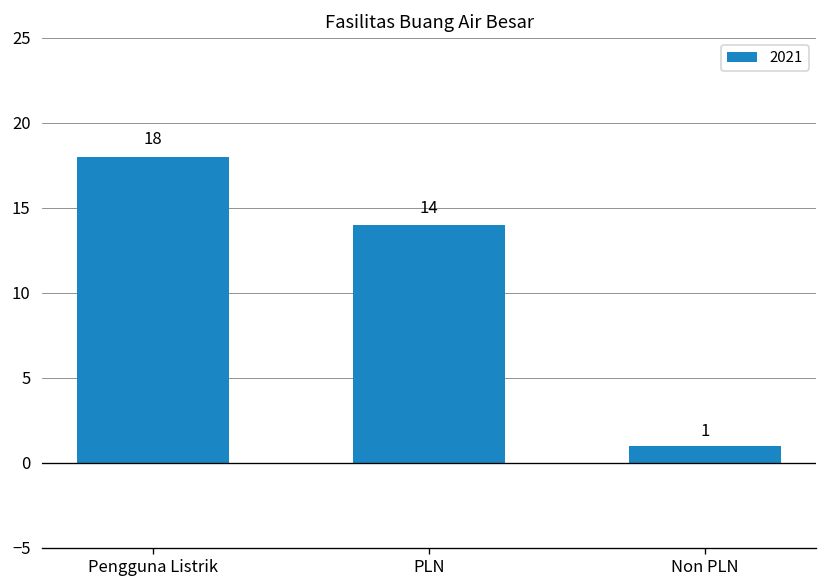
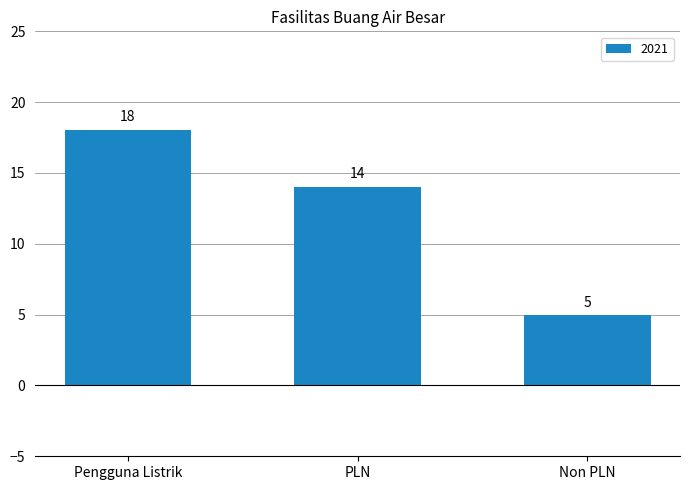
  {
    "Pengguna Listrik": 18,
    "PLN": 14,
-   "Non PLN": 1
+   "Non PLN": 5
  }
